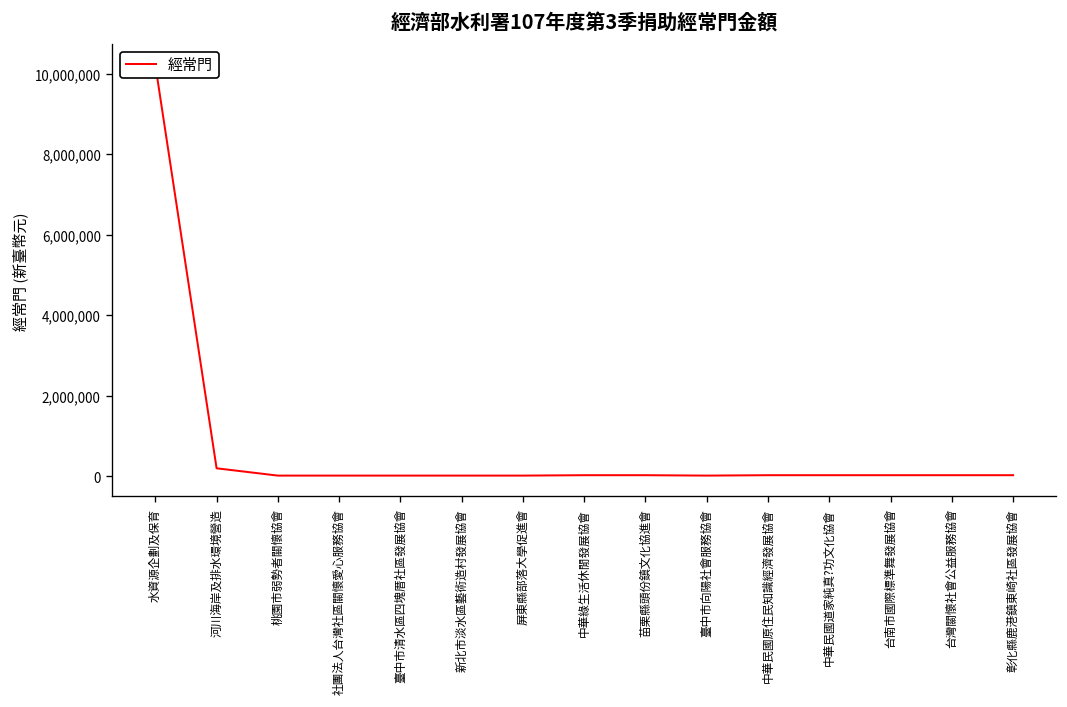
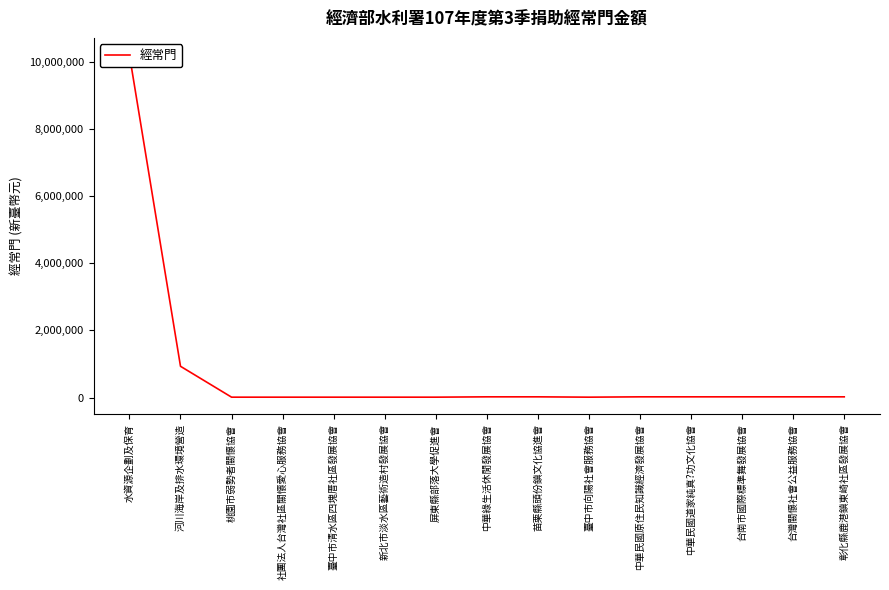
  {
-   "河川海岸及排水環境營造": "200,000",
+   "河川海岸及排水環境營造": "900,000",
    "桃園市弱勢者關懷協會": "0",
    "社團法人台灣社區關懷愛心服務協會": "0",
    "臺中市清水區四塊厝社區發展協會": "0",
    "新北市淡水區藝術造村發展協會": "0",
    "屏東縣部落大學促進會": "0",
    "中華綠生活休閒發展協會": "0",
    "苗栗縣頭份鎮文化協進會": "0",
    "臺中市向陽社會服務協會": "0",
    "中華民國原住民知識經濟發展協會": "0",
    "中華民國道家純真?功文化協會": "0",
    "台南市國際標準舞發展協會": "0",
    "台灣關懷社會公益服務協會": "0",
    "彰化縣鹿港鎮東崎社區發展協會": "0"
  }
